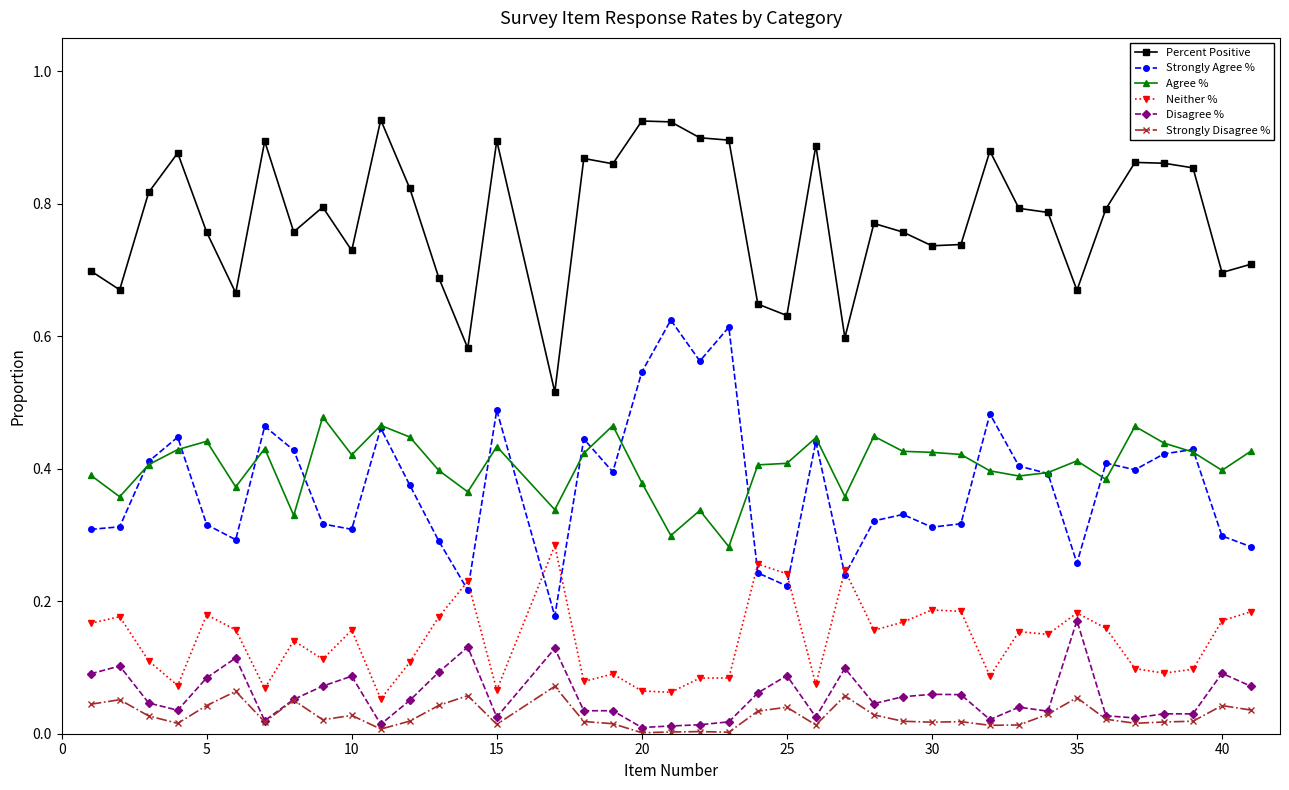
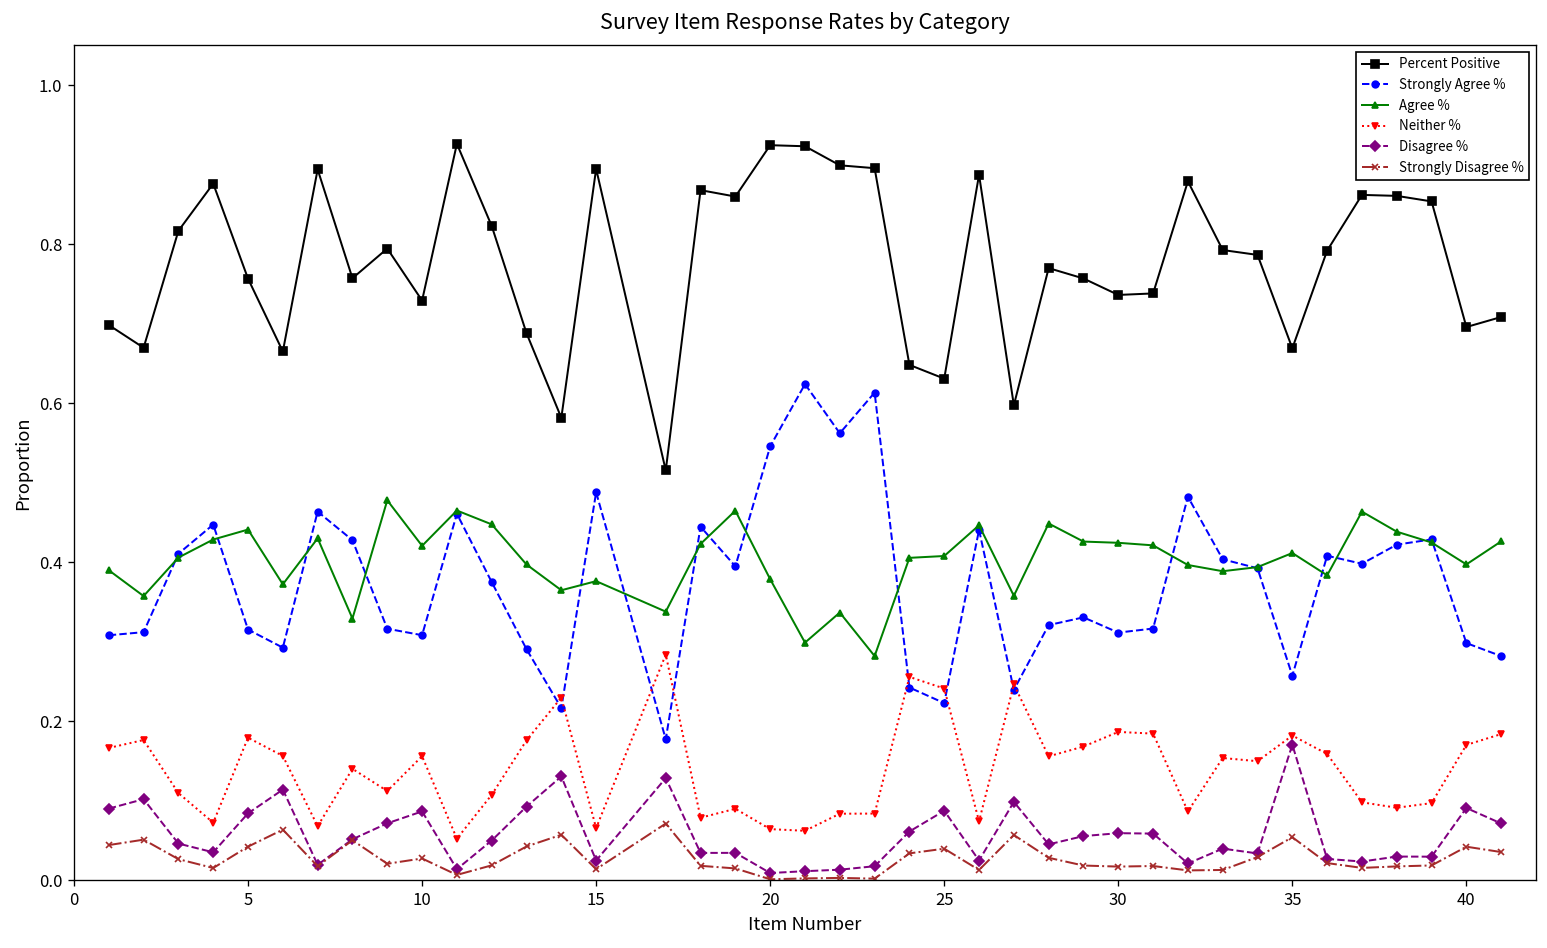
  {
    "Percent Positive": {
      "5": 0.76,
      "10": 0.73,
      "15": 0.89,
      "20": 0.92,
      "25": 0.63,
      "30": 0.74,
      "35": 0.67,
      "40": 0.70
    },
    "Strongly Agree %": {
      "5": 0.32,
      "10": 0.31,
      "15": 0.49,
      "20": 0.55,
      "25": 0.22,
      "30": 0.31,
      "35": 0.26,
      "40": 0.30
    },
    "Agree %": {
      "5": 0.44,
      "10": 0.42,
-     "15": 0.43,
+     "15": 0.38,
      "20": 0.38,
      "25": 0.41,
      "30": 0.42,
      "35": 0.41,
      "40": 0.40
    },
    "Neither %": {
      "5": 0.18,
      "10": 0.16,
      "15": 0.07,
      "20": 0.06,
      "25": 0.24,
      "30": 0.19,
      "35": 0.18,
      "40": 0.17
    },
    "Disagree %": {
      "5": 0.08,
      "10": 0.09,
      "15": 0.03,
      "20": 0.01,
      "25": 0.09,
      "30": 0.06,
      "35": 0.17,
      "40": 0.09
    },
    "Strongly Disagree %": {
      "5": 0.04,
      "10": 0.03,
      "15": 0.01,
      "20": 0.00,
      "25": 0.04,
      "30": 0.02,
      "35": 0.05,
      "40": 0.04
    }
  }
